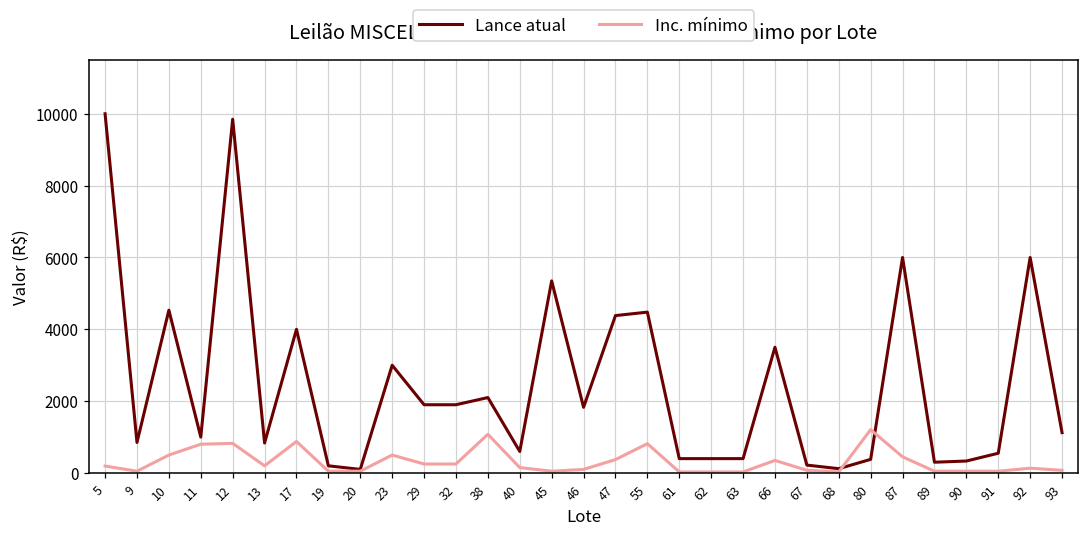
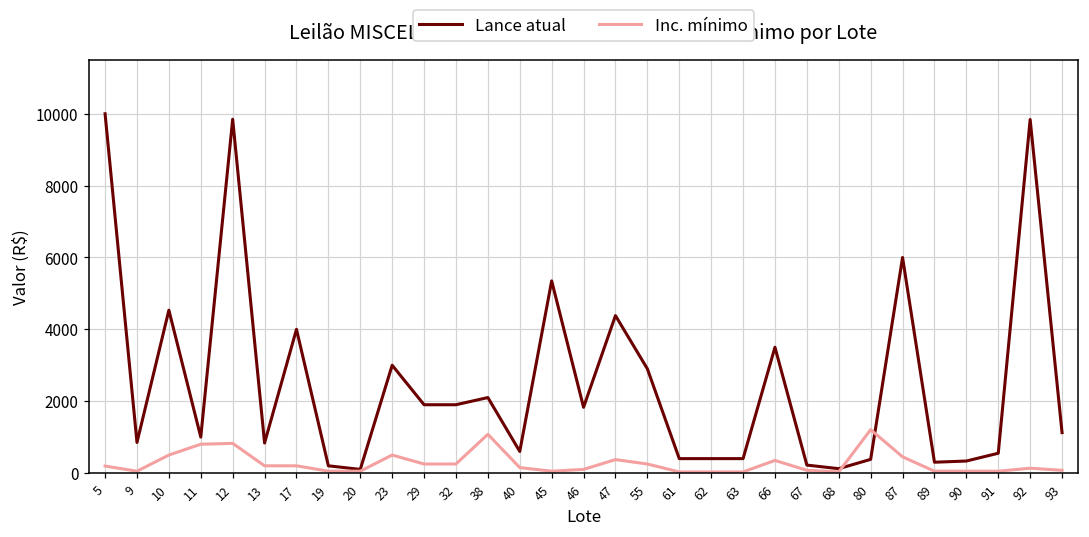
  {
    "Lance atual": {
      "5": 10000,
      "9": 900,
      "10": 4500,
      "11": 1000,
      "12": 9800,
      "13": 800,
      "17": 4000,
      "19": 200,
      "23": 3000,
      "29": 1900,
      "32": 1900,
      "38": 2100,
      "40": 600,
      "45": 5300,
      "46": 1800,
      "47": 4400,
-     "55": 4500,
+     "55": 2900,
      "61": 400,
      "62": 400,
      "63": 400,
      "66": 3500,
      "67": 200,
      "68": 100,
      "80": 400,
      "87": 6000,
      "89": 300,
      "90": 300,
      "91": 600,
-     "92": 6000,
+     "92": 9800,
      "93": 1100
    },
    "Inc. mínimo": {
      "5": 200,
      "9": 100,
      "10": 500,
      "11": 800,
      "12": 800,
      "13": 200,
-     "17": 900,
+     "17": 200,
      "19": 100,
      "23": 500,
      "29": 300,
      "32": 300,
      "38": 1100,
      "40": 200,
      "45": 100,
      "46": 100,
      "47": 400,
-     "55": 800,
+     "55": 300,
      "61": 0,
      "62": 0,
      "63": 0,
      "66": 400,
      "67": 100,
      "68": 0,
      "80": 1200,
      "87": 500,
      "89": 100,
      "90": 100,
      "91": 100,
      "92": 100,
      "93": 100
    }
  }
